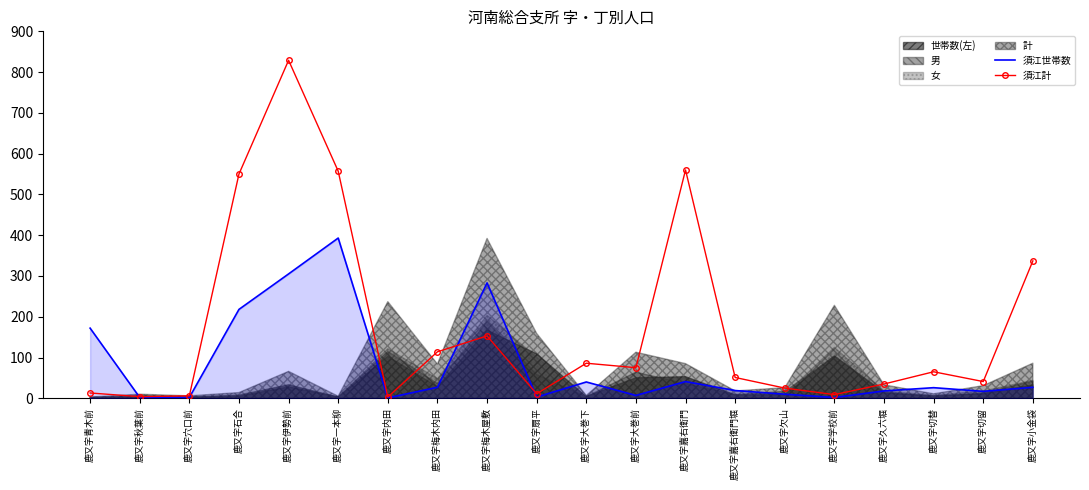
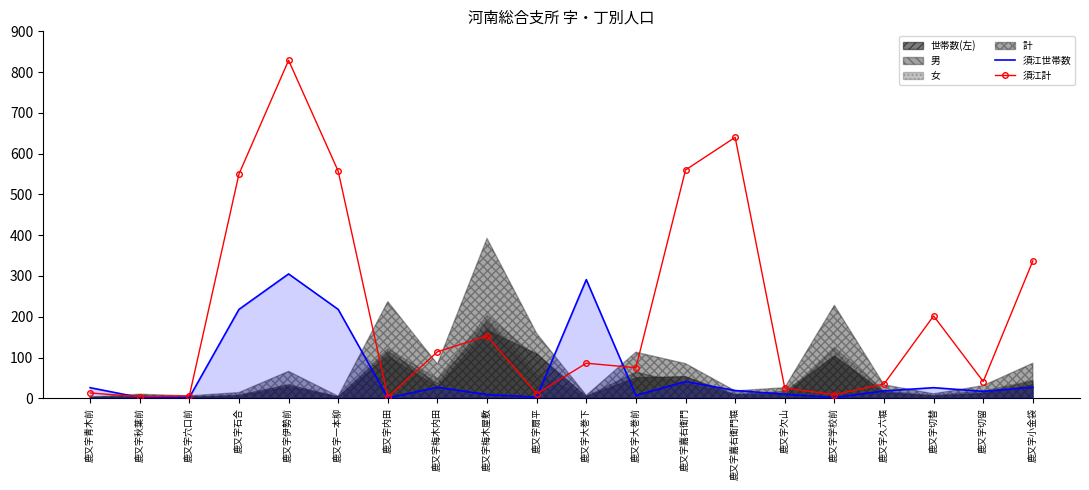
  {
    "須江世帯数": {
-     "鹿又字青木前": 170,
+     "鹿又字青木前": 30,
      "鹿又字石合": 220,
      "鹿又字伊勢前": 310,
-     "鹿又字一本柳": 390,
-     "鹿又字梅木屋敷": 280,
+     "鹿又字一本柳": 220,
+     "鹿又字梅木屋敷": 10,
      "鹿又字扇平": 0,
-     "鹿又字大巻下": 40,
+     "鹿又字大巻下": 290,
      "鹿又字大巻前": 10,
      "鹿又字学校前": 0,
      "鹿又字切替": 30
    },
    "須江計": {
      "鹿又字青木前": 10,
      "鹿又字石合": 550,
      "鹿又字伊勢前": 830,
      "鹿又字一本柳": 560,
      "鹿又字梅木内田": 110,
      "鹿又字梅木屋敷": 150,
      "鹿又字扇平": 10,
      "鹿又字大巻下": 90,
      "鹿又字大巻前": 80,
      "鹿又字嘉右衛門": 560,
-     "鹿又字嘉右衛門堀": 50,
+     "鹿又字嘉右衛門堀": 640,
      "鹿又字学校前": 10,
-     "鹿又字切替": 70,
+     "鹿又字切替": 200,
      "鹿又字切留": 40,
      "鹿又字小金袋": 340
    }
  }
